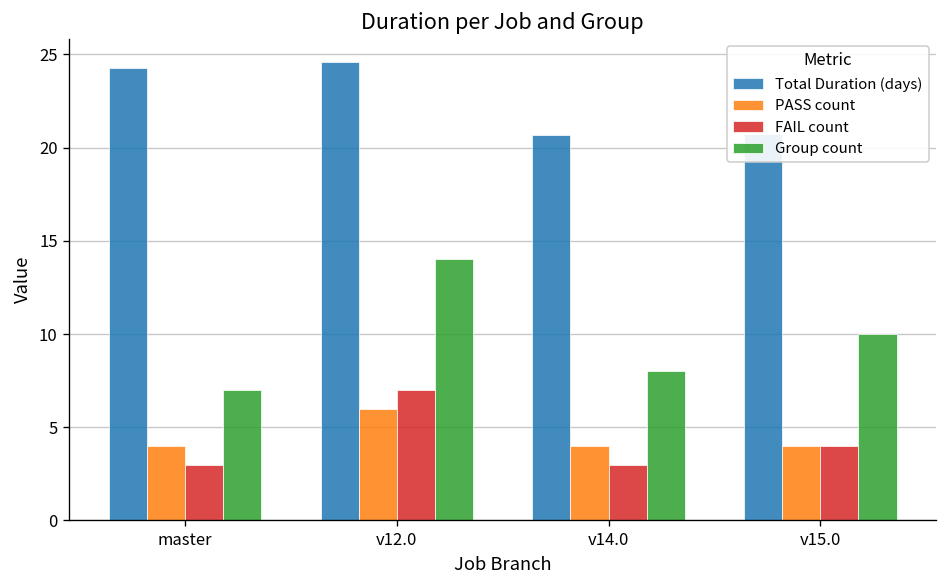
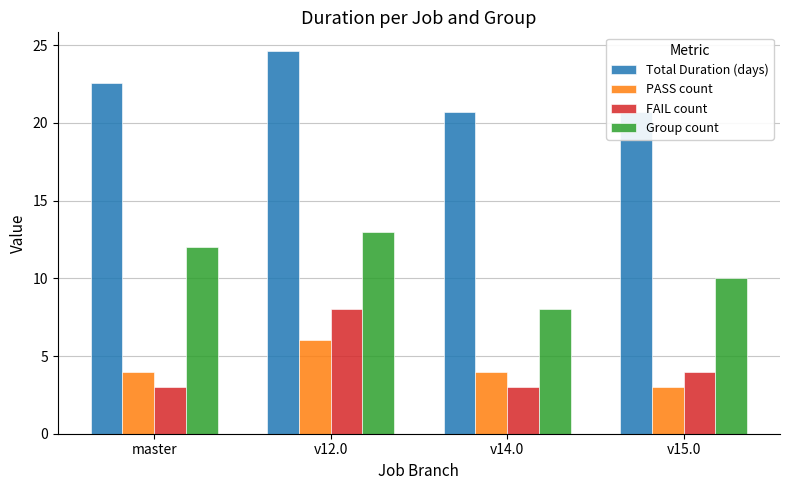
  {
    "Total Duration (days)": {
-     "master": 24.3,
+     "master": 22.6,
      "v12.0": 24.6,
      "v14.0": 20.7
    },
    "PASS count": {
      "master": 4,
      "v12.0": 6,
      "v14.0": 4,
-     "v15.0": 4
+     "v15.0": 3
    },
    "FAIL count": {
      "master": 3,
-     "v12.0": 7,
+     "v12.0": 8,
      "v14.0": 3,
      "v15.0": 4
    },
    "Group count": {
-     "master": 7,
-     "v12.0": 14,
+     "master": 12,
+     "v12.0": 13,
      "v14.0": 8,
      "v15.0": 10
    }
  }
